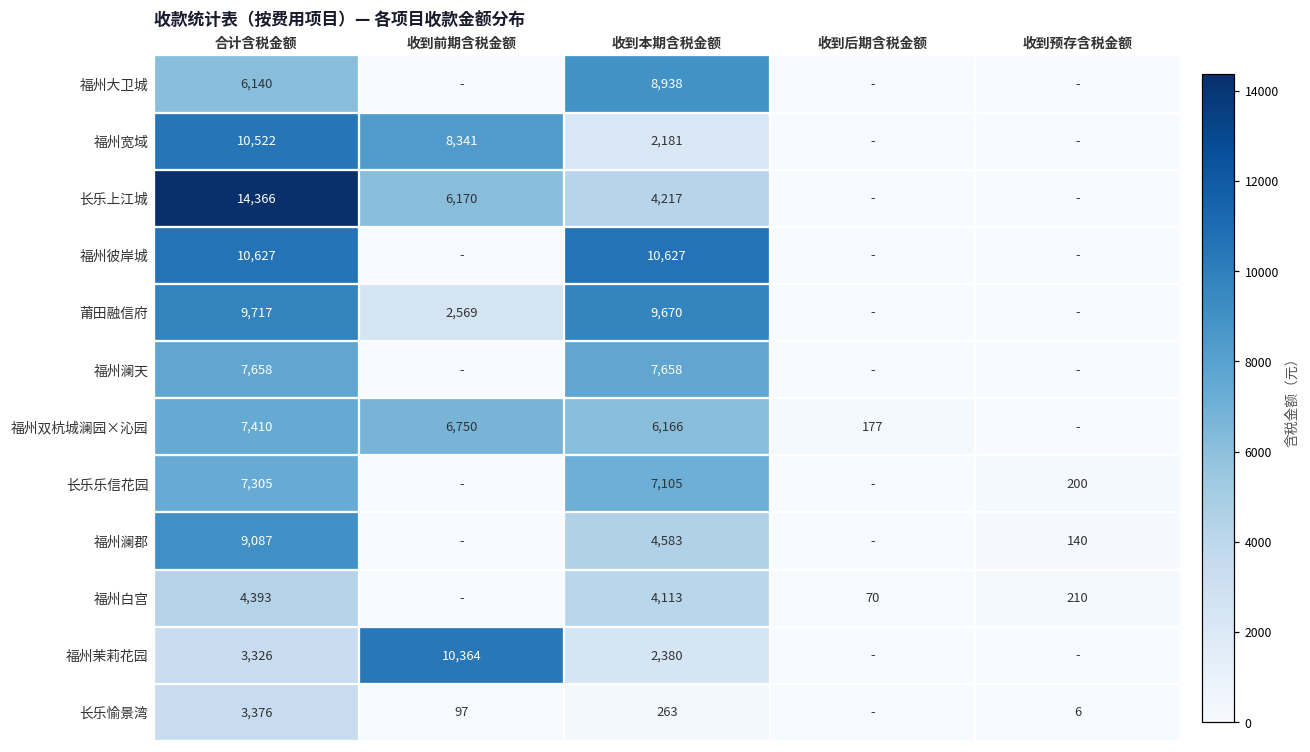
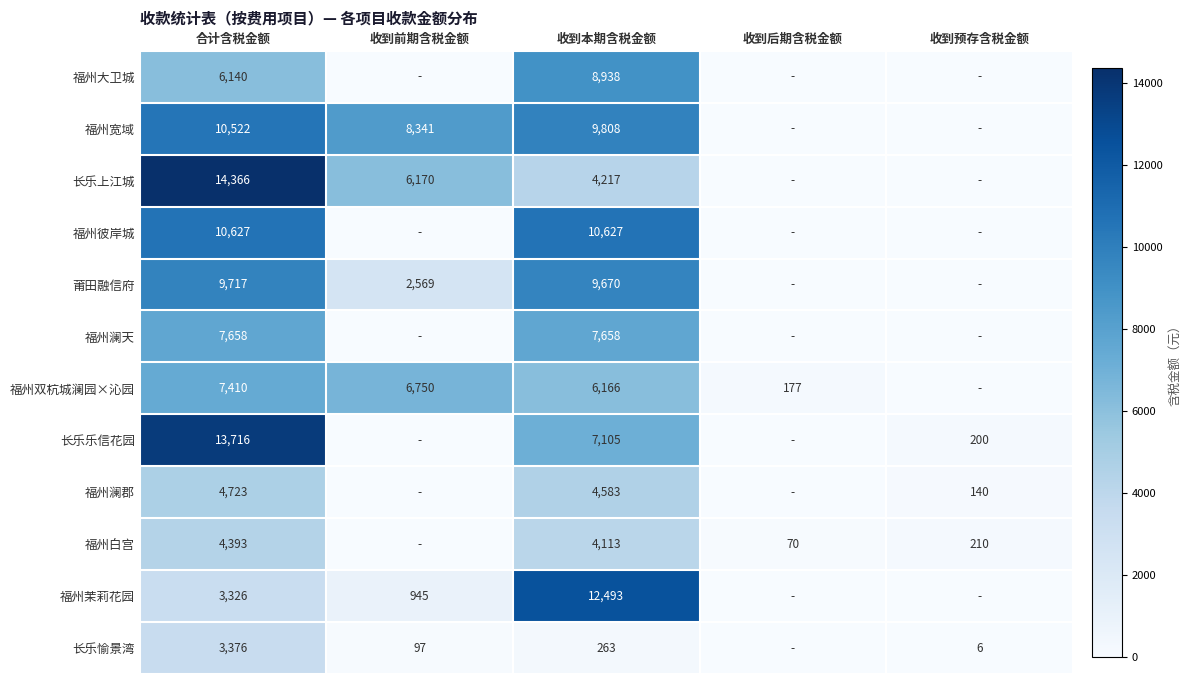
  {
    "福州大卫城": {
      "合计含税金额": "6,140",
      "收到本期含税金额": "8,938"
    },
    "福州宽域": {
      "合计含税金额": "10,522",
      "收到前期含税金额": "8,341",
-     "收到本期含税金额": "2,181"
+     "收到本期含税金额": "9,808"
    },
    "长乐上江城": {
      "合计含税金额": "14,366",
      "收到前期含税金额": "6,170",
      "收到本期含税金额": "4,217"
    },
    "福州彼岸城": {
      "合计含税金额": "10,627",
      "收到本期含税金额": "10,627"
    },
    "莆田融信府": {
      "合计含税金额": "9,717",
      "收到前期含税金额": "2,569",
      "收到本期含税金额": "9,670"
    },
    "福州澜天": {
      "合计含税金额": "7,658",
      "收到本期含税金额": "7,658"
    },
    "福州双杭城澜园×沁园": {
      "合计含税金额": "7,410",
      "收到前期含税金额": "6,750",
      "收到本期含税金额": "6,166",
      "收到后期含税金额": "177"
    },
    "长乐乐信花园": {
-     "合计含税金额": "7,305",
+     "合计含税金额": "13,716",
      "收到本期含税金额": "7,105",
      "收到预存含税金额": "200"
    },
    "福州澜郡": {
-     "合计含税金额": "9,087",
+     "合计含税金额": "4,723",
      "收到本期含税金额": "4,583",
      "收到预存含税金额": "140"
    },
    "福州白宫": {
      "合计含税金额": "4,393",
      "收到本期含税金额": "4,113",
      "收到后期含税金额": "70",
      "收到预存含税金额": "210"
    },
    "福州茉莉花园": {
      "合计含税金额": "3,326",
-     "收到前期含税金额": "10,364",
-     "收到本期含税金额": "2,380"
+     "收到前期含税金额": "945",
+     "收到本期含税金额": "12,493"
    },
    "长乐愉景湾": {
      "合计含税金额": "3,376",
      "收到前期含税金额": "97",
      "收到本期含税金额": "263",
      "收到预存含税金额": "6"
    }
  }
